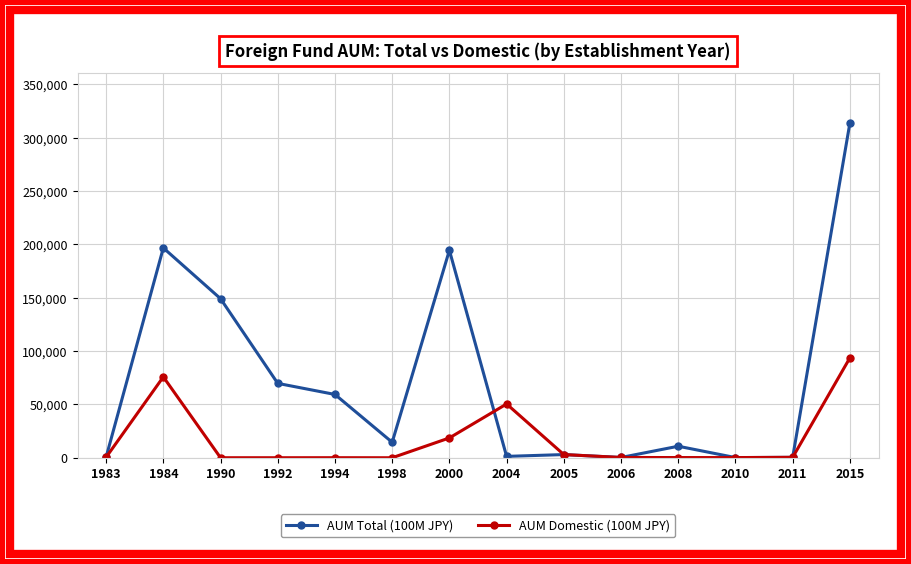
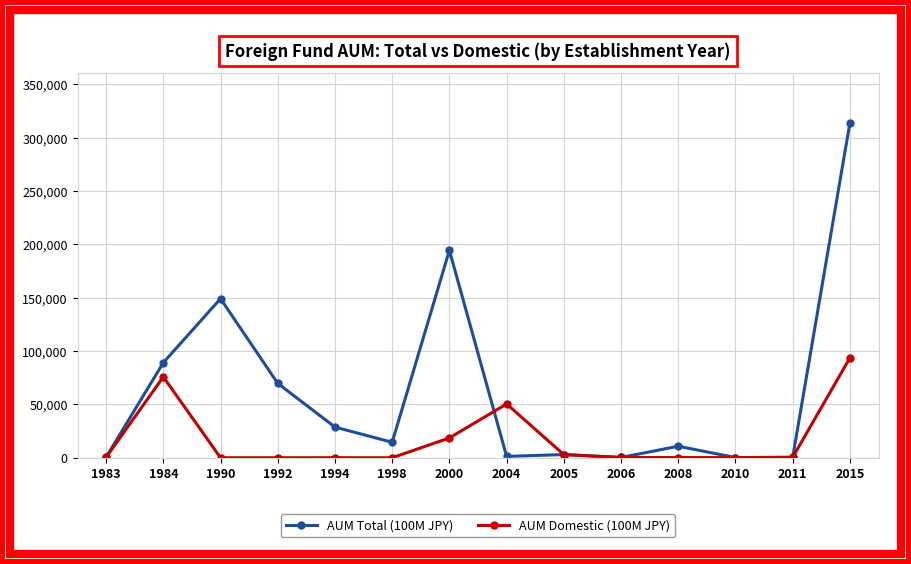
  {
    "AUM Total (100M JPY)": {
-     "1984": "197,000",
+     "1984": "89,000",
      "1990": "149,000",
      "1992": "70,000",
-     "1994": "59,000",
+     "1994": "29,000",
      "1998": "14,000",
      "2000": "195,000",
      "2004": "1,000",
      "2008": "11,000",
      "2015": "314,000"
    },
    "AUM Domestic (100M JPY)": {
      "1984": "76,000",
      "1990": "0",
      "1992": "0",
      "1994": "0",
      "1998": "0",
      "2000": "19,000",
      "2004": "50,000",
      "2008": "0",
      "2015": "94,000"
    }
  }
